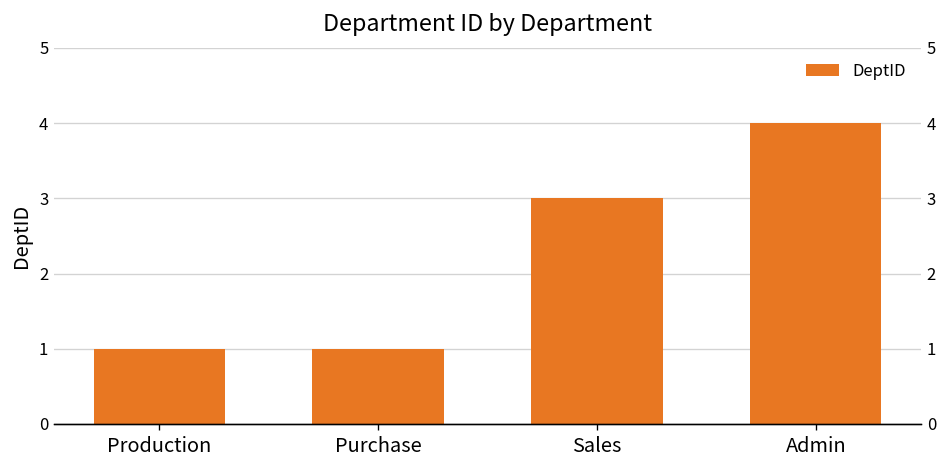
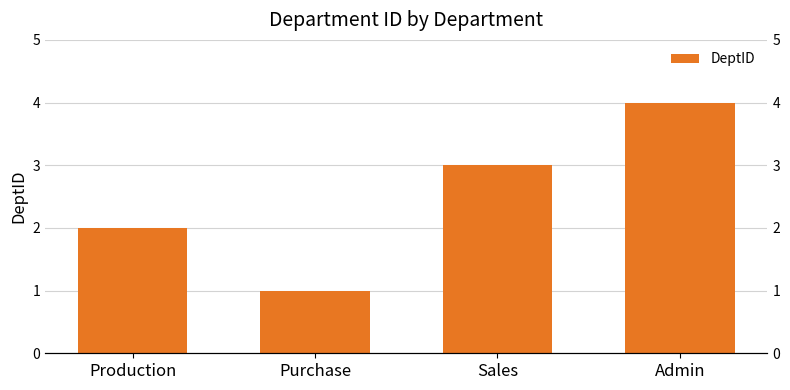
  {
-   "Production": 1,
+   "Production": 2,
    "Purchase": 1,
    "Sales": 3,
    "Admin": 4
  }
